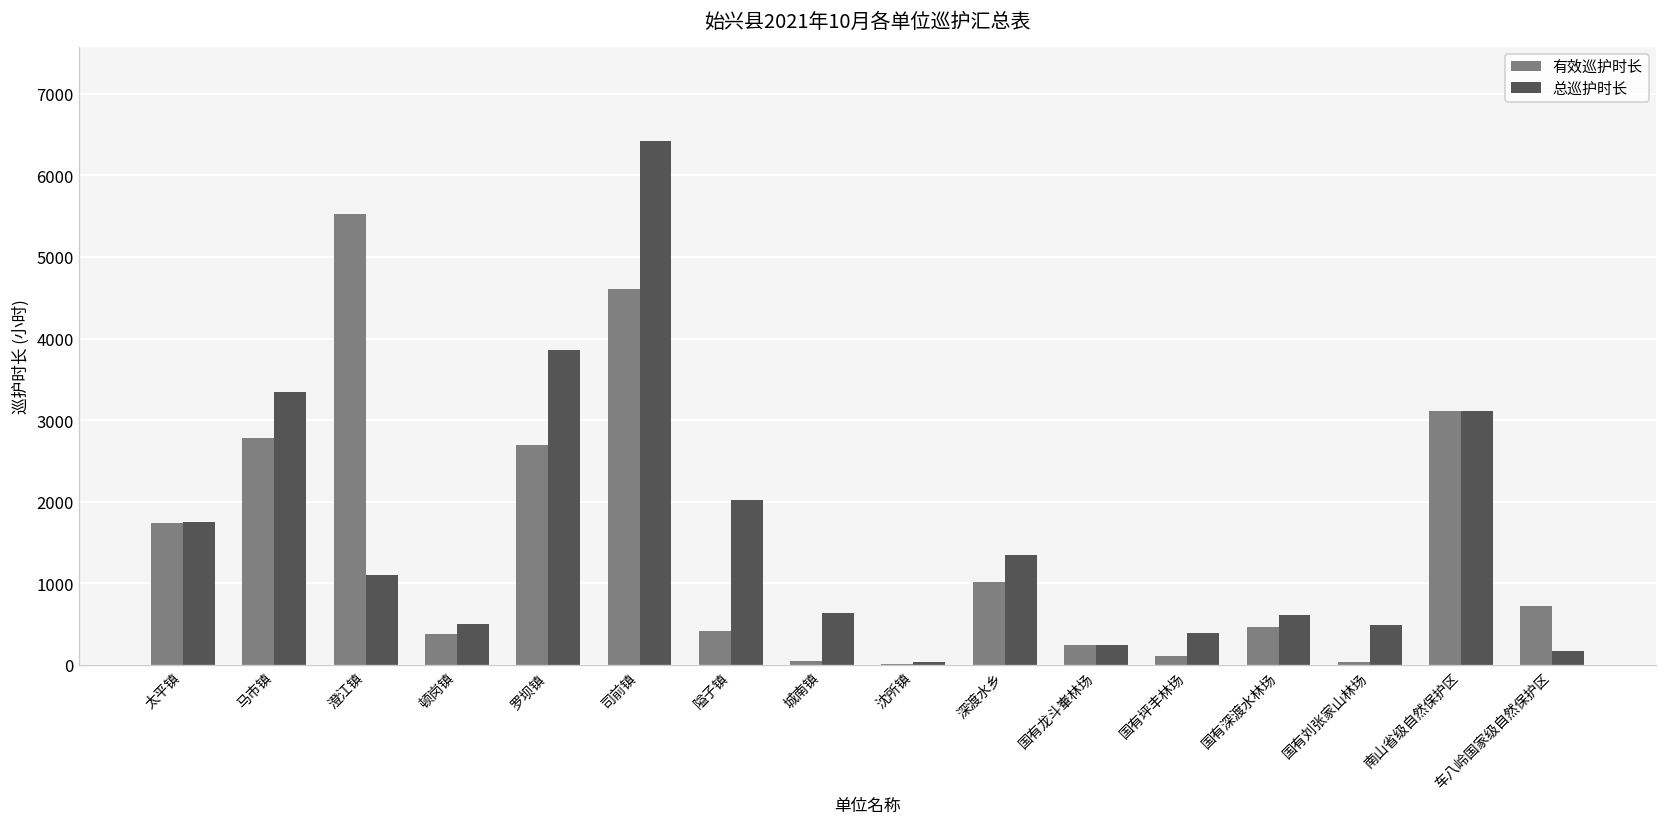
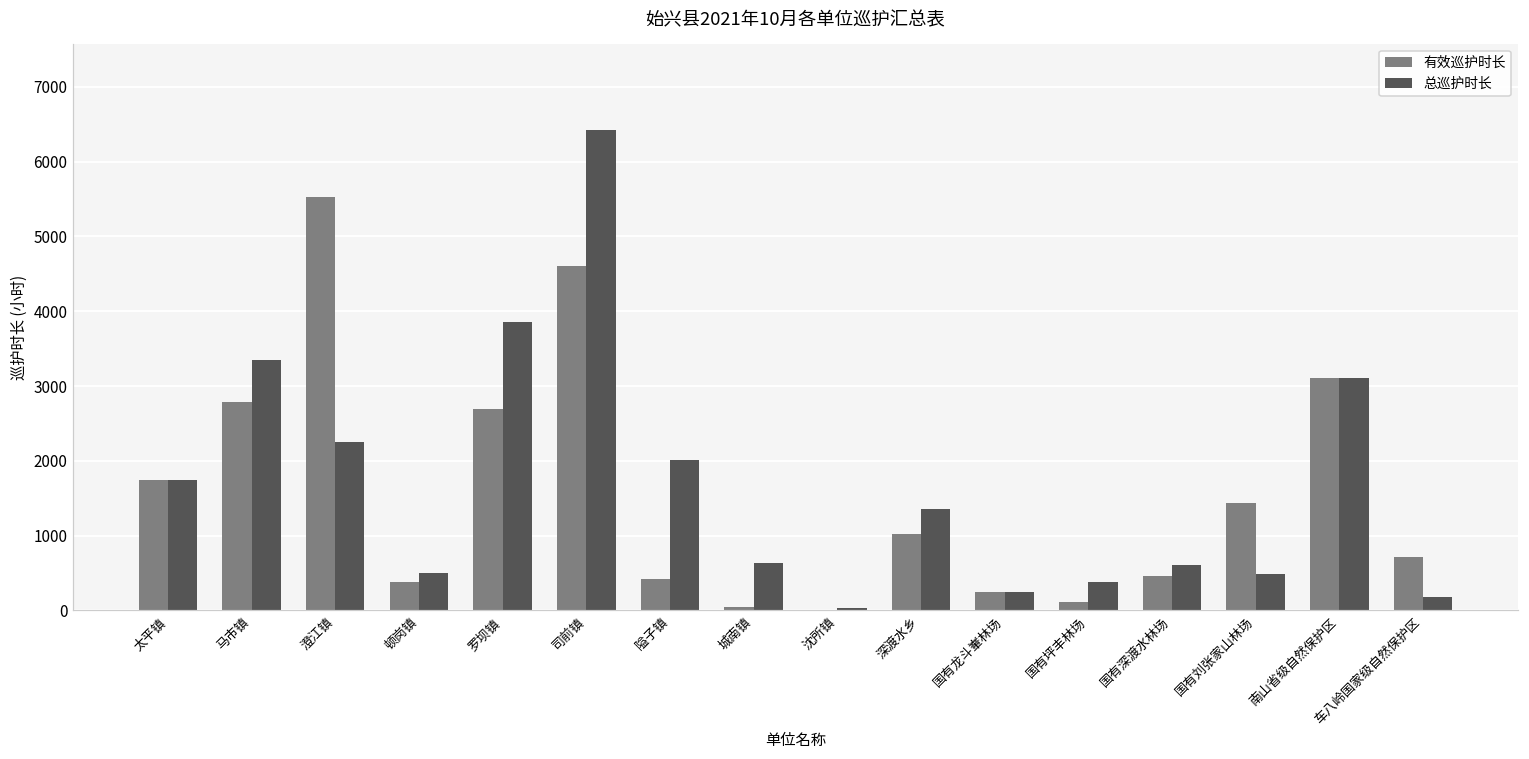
  {
    "有效巡护时长": {
      "太平镇": 1700,
      "马市镇": 2800,
      "澄江镇": 5500,
      "顿岗镇": 400,
      "罗坝镇": 2700,
      "司前镇": 4600,
      "隘子镇": 400,
      "城南镇": 100,
      "深渡水乡": 1000,
      "国有龙斗輋林场": 200,
      "国有坪丰林场": 100,
      "国有深渡水林场": 500,
-     "国有刘张家山林场": 0,
+     "国有刘张家山林场": 1400,
      "南山省级自然保护区": 3100,
      "车八岭国家级自然保护区": 700
    },
    "总巡护时长": {
      "太平镇": 1700,
      "马市镇": 3300,
-     "澄江镇": 1100,
+     "澄江镇": 2300,
      "顿岗镇": 500,
      "罗坝镇": 3900,
      "司前镇": 6400,
      "隘子镇": 2000,
      "城南镇": 600,
      "深渡水乡": 1400,
      "国有龙斗輋林场": 200,
      "国有坪丰林场": 400,
      "国有深渡水林场": 600,
      "国有刘张家山林场": 500,
      "南山省级自然保护区": 3100,
      "车八岭国家级自然保护区": 200
    }
  }
